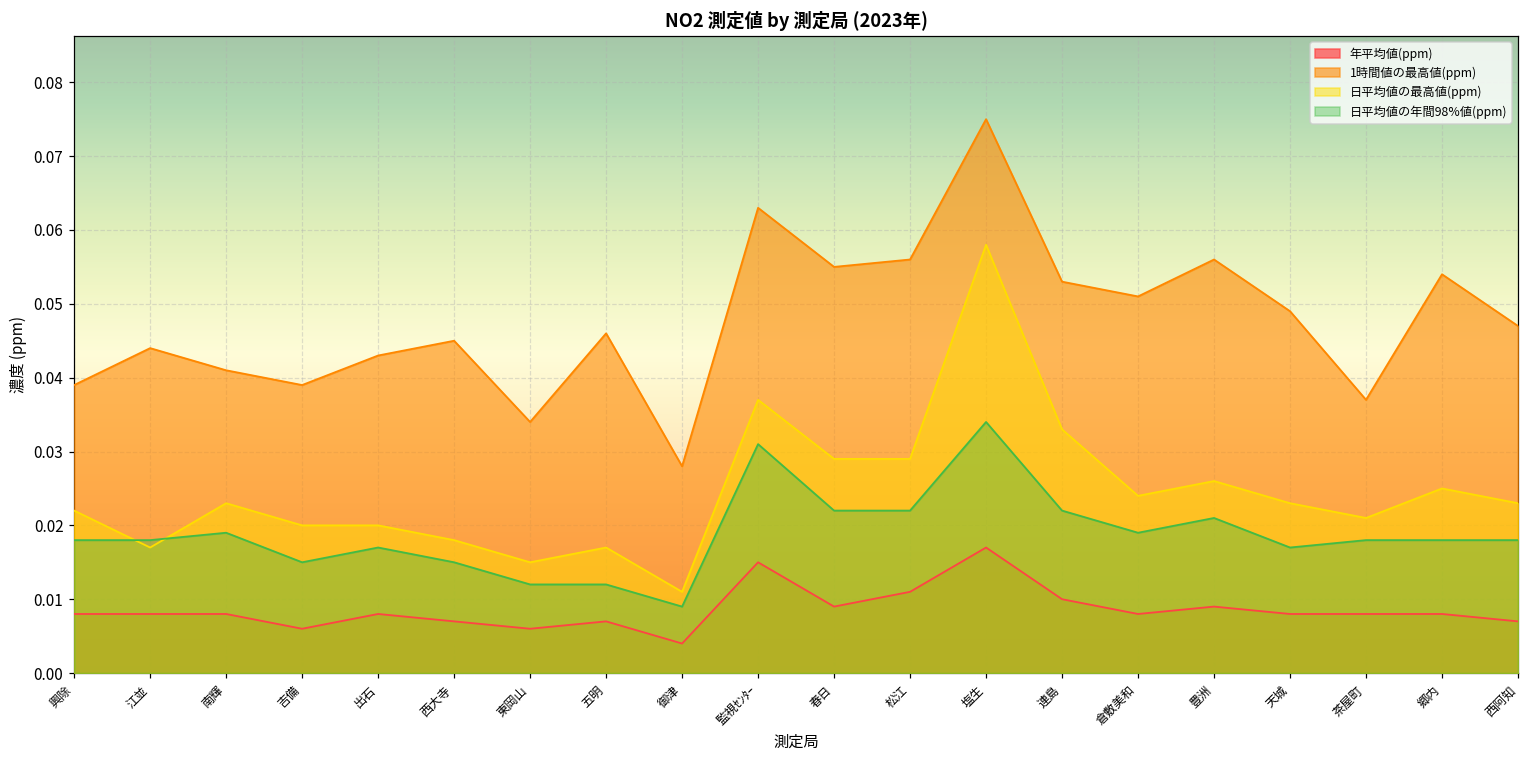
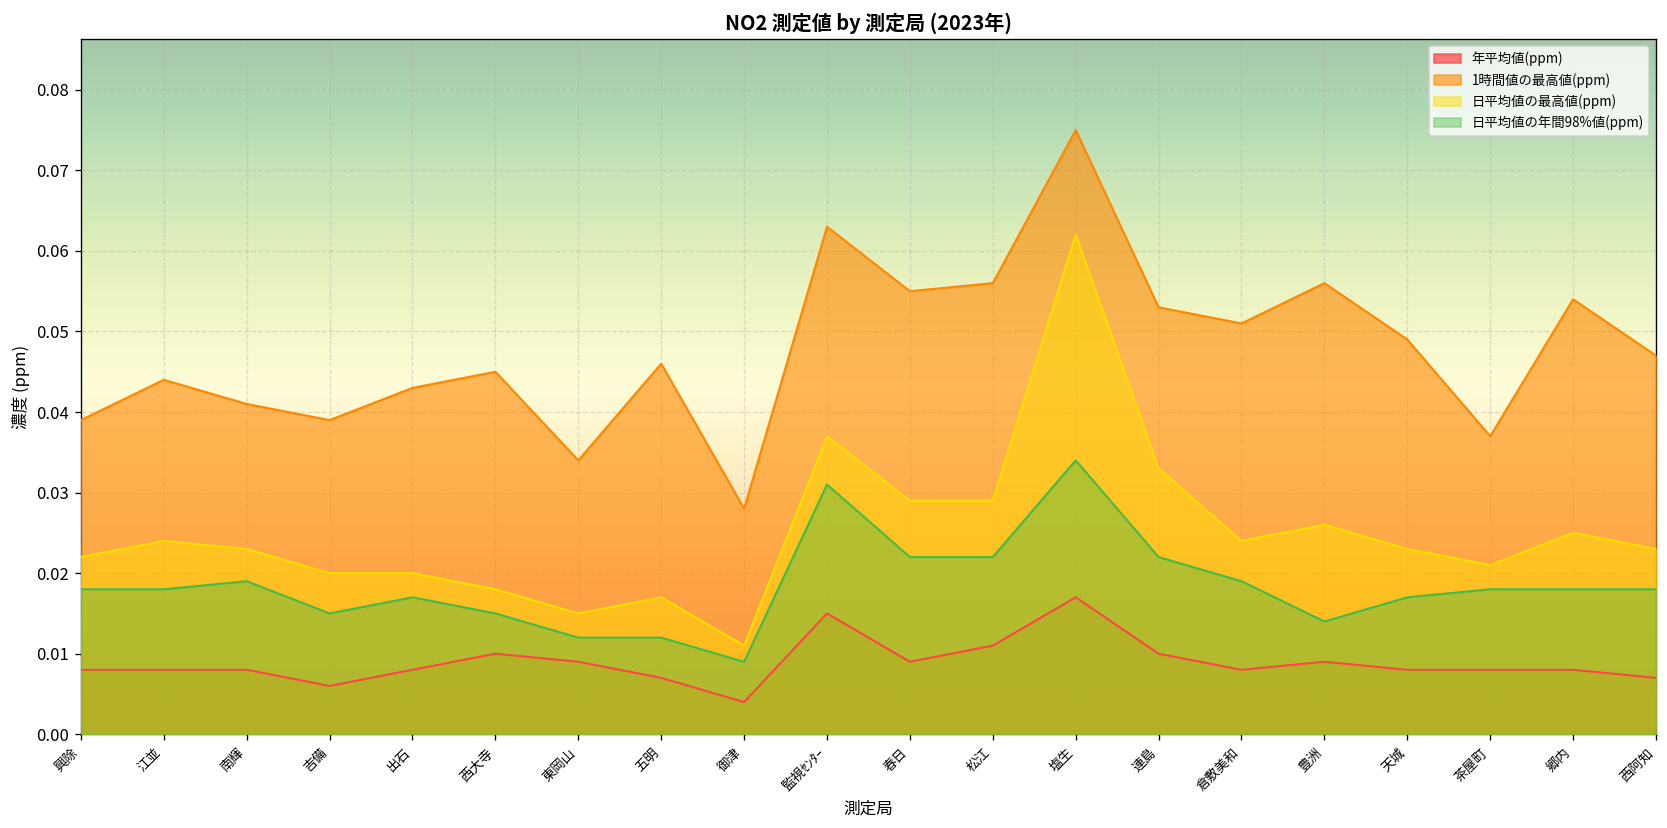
  {
    "年平均値(ppm)": {
      "興除": 0.008,
      "江並": 0.008,
      "南輝": 0.008,
      "吉備": 0.006,
      "出石": 0.008,
-     "西大寺": 0.007,
-     "東岡山": 0.006,
+     "西大寺": 0.010,
+     "東岡山": 0.009,
      "五明": 0.007,
      "御津": 0.004,
      "監視ｾﾝﾀｰ": 0.015,
      "春日": 0.009,
      "松江": 0.011,
      "塩生": 0.017,
      "連島": 0.010,
      "倉敷美和": 0.008,
      "豊洲": 0.009,
      "天城": 0.008,
      "茶屋町": 0.008,
      "郷内": 0.008,
      "西阿知": 0.007
    },
    "1時間値の最高値(ppm)": {
      "興除": 0.039,
      "江並": 0.044,
      "南輝": 0.041,
      "吉備": 0.039,
      "出石": 0.043,
      "西大寺": 0.045,
      "東岡山": 0.034,
      "五明": 0.046,
      "御津": 0.028,
      "監視ｾﾝﾀｰ": 0.063,
      "春日": 0.055,
      "松江": 0.056,
      "塩生": 0.075,
      "連島": 0.053,
      "倉敷美和": 0.051,
      "豊洲": 0.056,
      "天城": 0.049,
      "茶屋町": 0.037,
      "郷内": 0.054,
      "西阿知": 0.047
    },
    "日平均値の最高値(ppm)": {
      "興除": 0.022,
-     "江並": 0.017,
+     "江並": 0.024,
      "南輝": 0.023,
      "吉備": 0.020,
      "出石": 0.020,
      "西大寺": 0.018,
      "東岡山": 0.015,
      "五明": 0.017,
      "御津": 0.011,
      "監視ｾﾝﾀｰ": 0.037,
      "春日": 0.029,
      "松江": 0.029,
-     "塩生": 0.058,
+     "塩生": 0.062,
      "連島": 0.033,
      "倉敷美和": 0.024,
      "豊洲": 0.026,
      "天城": 0.023,
      "茶屋町": 0.021,
      "郷内": 0.025,
      "西阿知": 0.023
    },
    "日平均値の年間98%値(ppm)": {
      "興除": 0.018,
      "江並": 0.018,
      "南輝": 0.019,
      "吉備": 0.015,
      "出石": 0.017,
      "西大寺": 0.015,
      "東岡山": 0.012,
      "五明": 0.012,
      "御津": 0.009,
      "監視ｾﾝﾀｰ": 0.031,
      "春日": 0.022,
      "松江": 0.022,
      "塩生": 0.034,
      "連島": 0.022,
      "倉敷美和": 0.019,
-     "豊洲": 0.021,
+     "豊洲": 0.014,
      "天城": 0.017,
      "茶屋町": 0.018,
      "郷内": 0.018,
      "西阿知": 0.018
    }
  }
